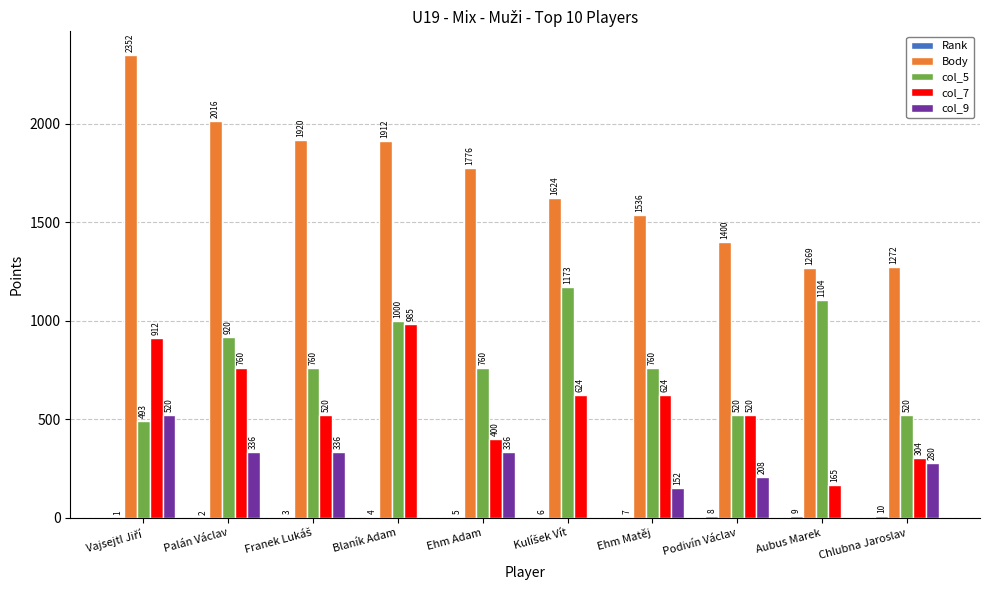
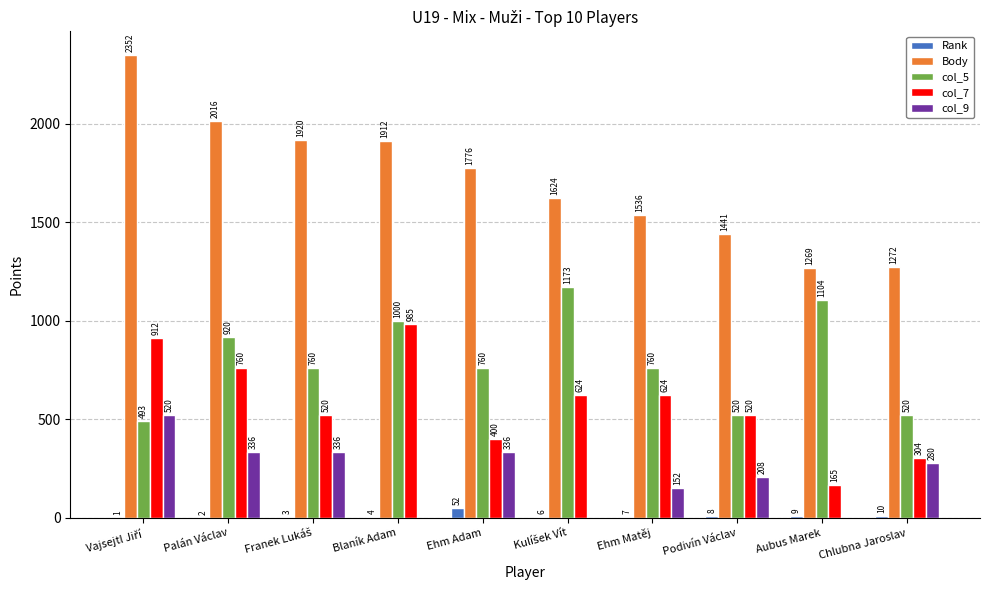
  {
    "Rank": {
      "Vajsejtl Jiří": 1,
      "Palán Václav": 2,
      "Franek Lukáš": 3,
      "Blaník Adam": 4,
-     "Ehm Adam": 5,
+     "Ehm Adam": 52,
      "Kulíšek Vít": 6,
      "Ehm Matěj": 7,
      "Podivín Václav": 8,
      "Aubus Marek": 9,
      "Chlubna Jaroslav": 10
    },
    "Body": {
      "Vajsejtl Jiří": 2352,
      "Palán Václav": 2016,
      "Franek Lukáš": 1920,
      "Blaník Adam": 1912,
      "Ehm Adam": 1776,
      "Kulíšek Vít": 1624,
      "Ehm Matěj": 1536,
-     "Podivín Václav": 1400,
+     "Podivín Václav": 1441,
      "Aubus Marek": 1269,
      "Chlubna Jaroslav": 1272
    },
    "col_5": {
      "Vajsejtl Jiří": 493,
      "Palán Václav": 920,
      "Franek Lukáš": 760,
      "Blaník Adam": 1000,
      "Ehm Adam": 760,
      "Kulíšek Vít": 1173,
      "Ehm Matěj": 760,
      "Podivín Václav": 520,
      "Aubus Marek": 1104,
      "Chlubna Jaroslav": 520
    },
    "col_7": {
      "Vajsejtl Jiří": 912,
      "Palán Václav": 760,
      "Franek Lukáš": 520,
      "Blaník Adam": 985,
      "Ehm Adam": 400,
      "Kulíšek Vít": 624,
      "Ehm Matěj": 624,
      "Podivín Václav": 520,
      "Aubus Marek": 165,
      "Chlubna Jaroslav": 304
    },
    "col_9": {
      "Vajsejtl Jiří": 520,
      "Palán Václav": 336,
      "Franek Lukáš": 336,
      "Ehm Adam": 336,
      "Ehm Matěj": 152,
      "Podivín Václav": 208,
      "Chlubna Jaroslav": 280
    }
  }
